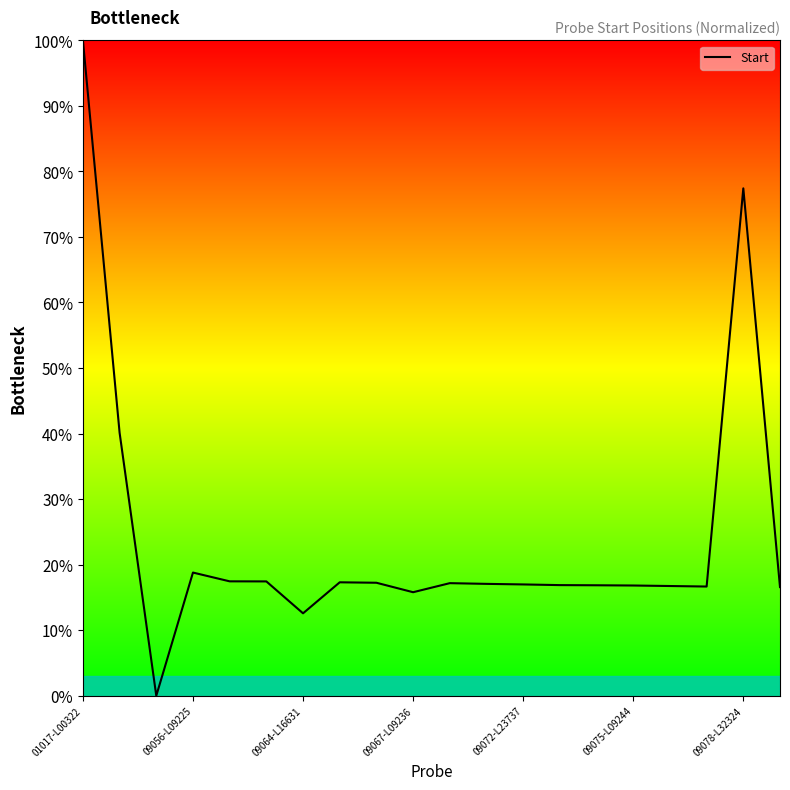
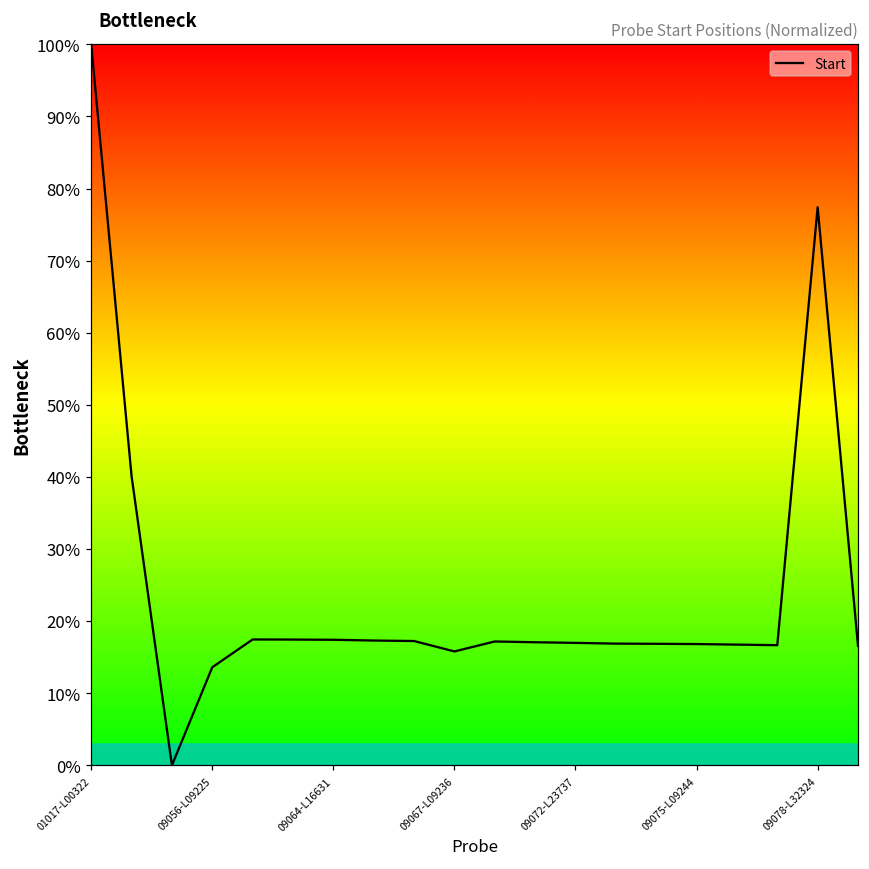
  {
    "01017-L00322": "100%",
-   "09056-L09225": "19%",
-   "09064-L16631": "13%",
+   "09056-L09225": "14%",
+   "09064-L16631": "17%",
    "09067-L09236": "16%",
    "09072-L23737": "17%",
    "09075-L09244": "17%",
    "09078-L32324": "77%"
  }
